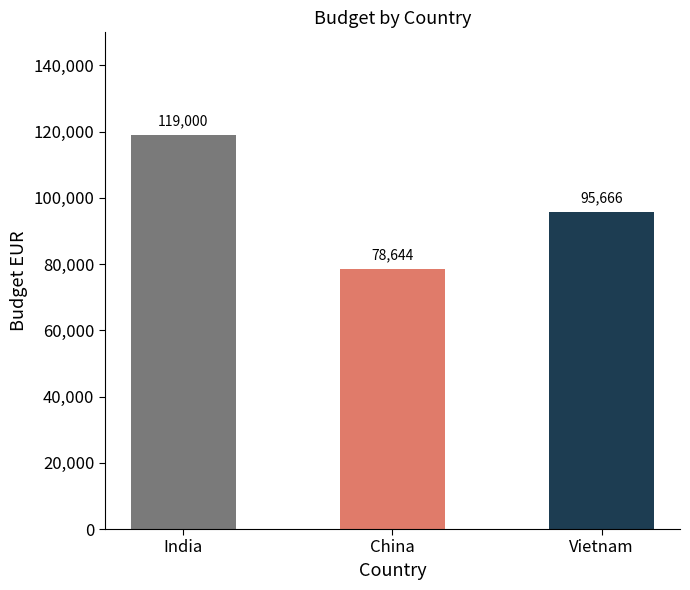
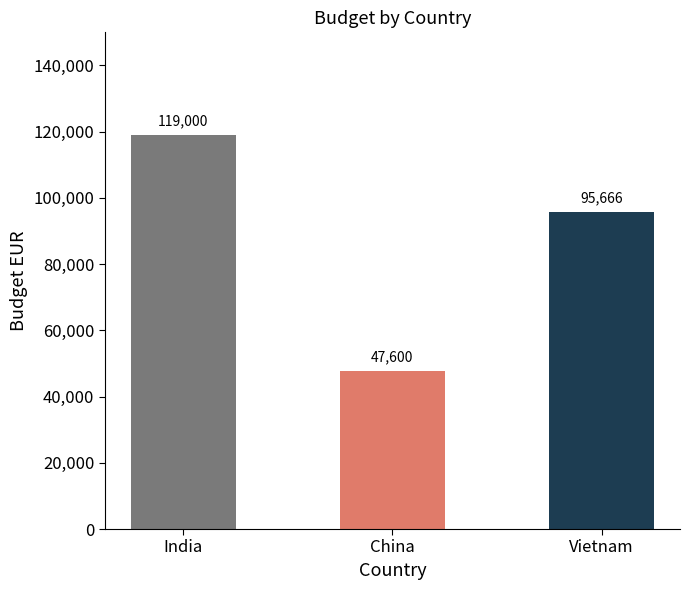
  {
    "India": "119,000",
-   "China": "78,644",
+   "China": "47,600",
    "Vietnam": "95,666"
  }
